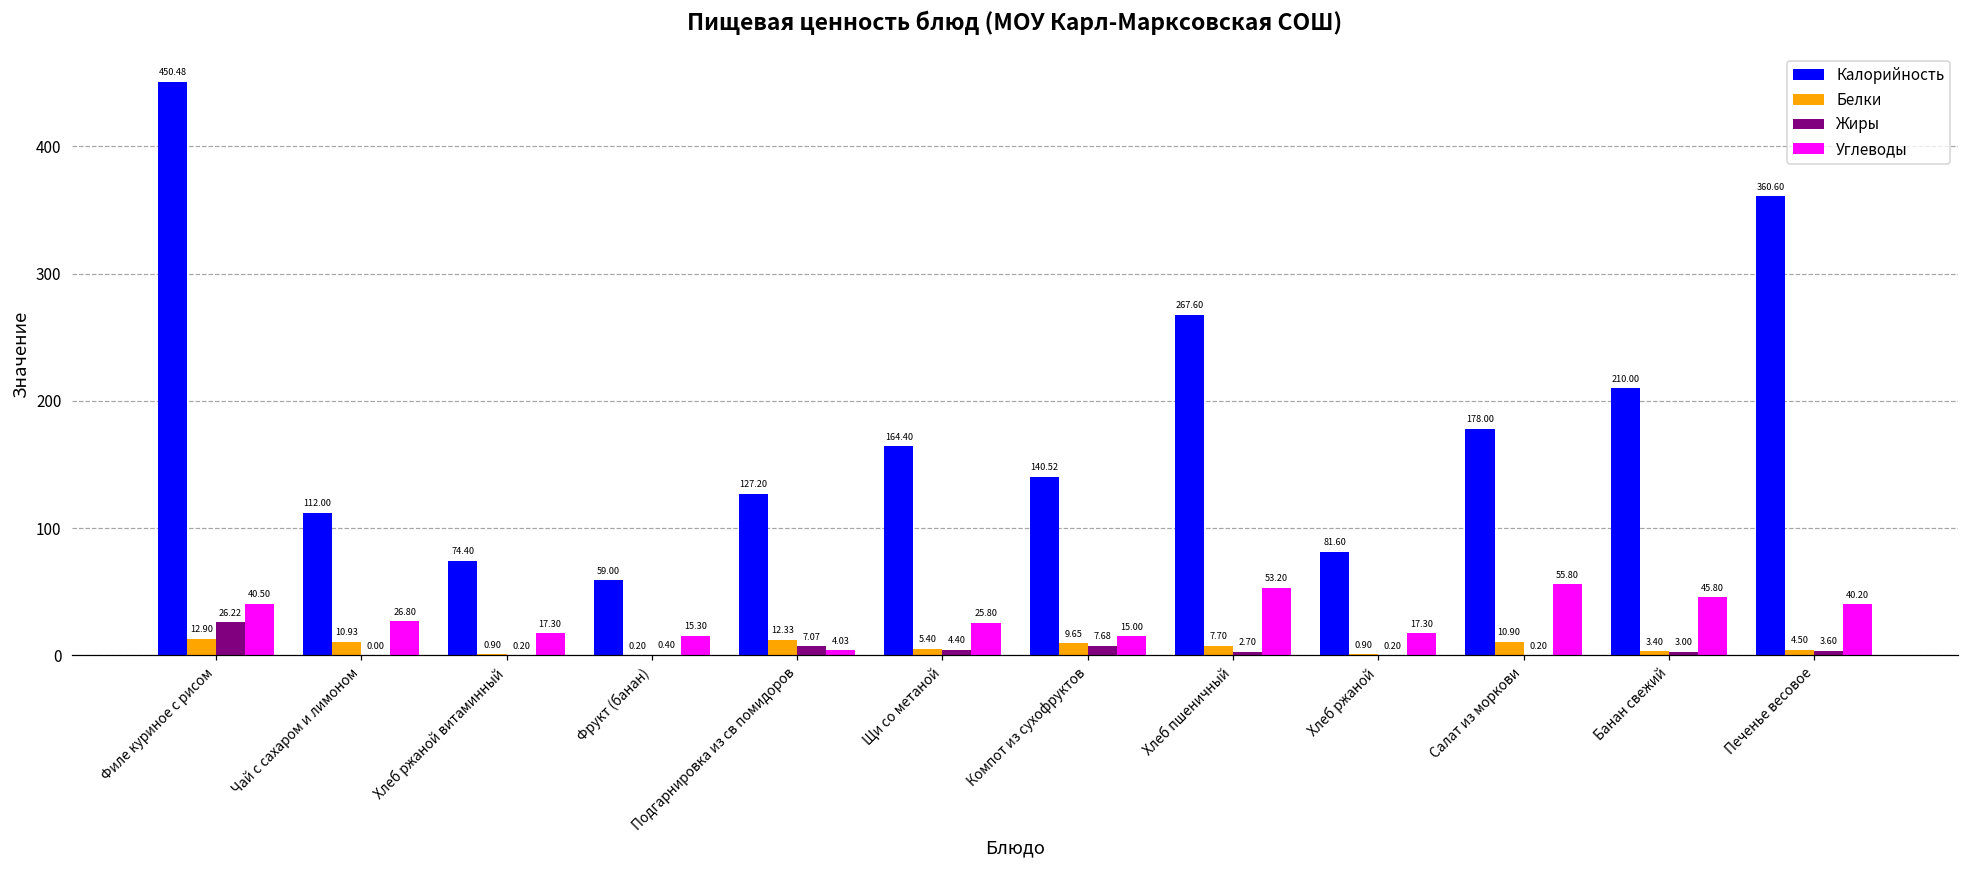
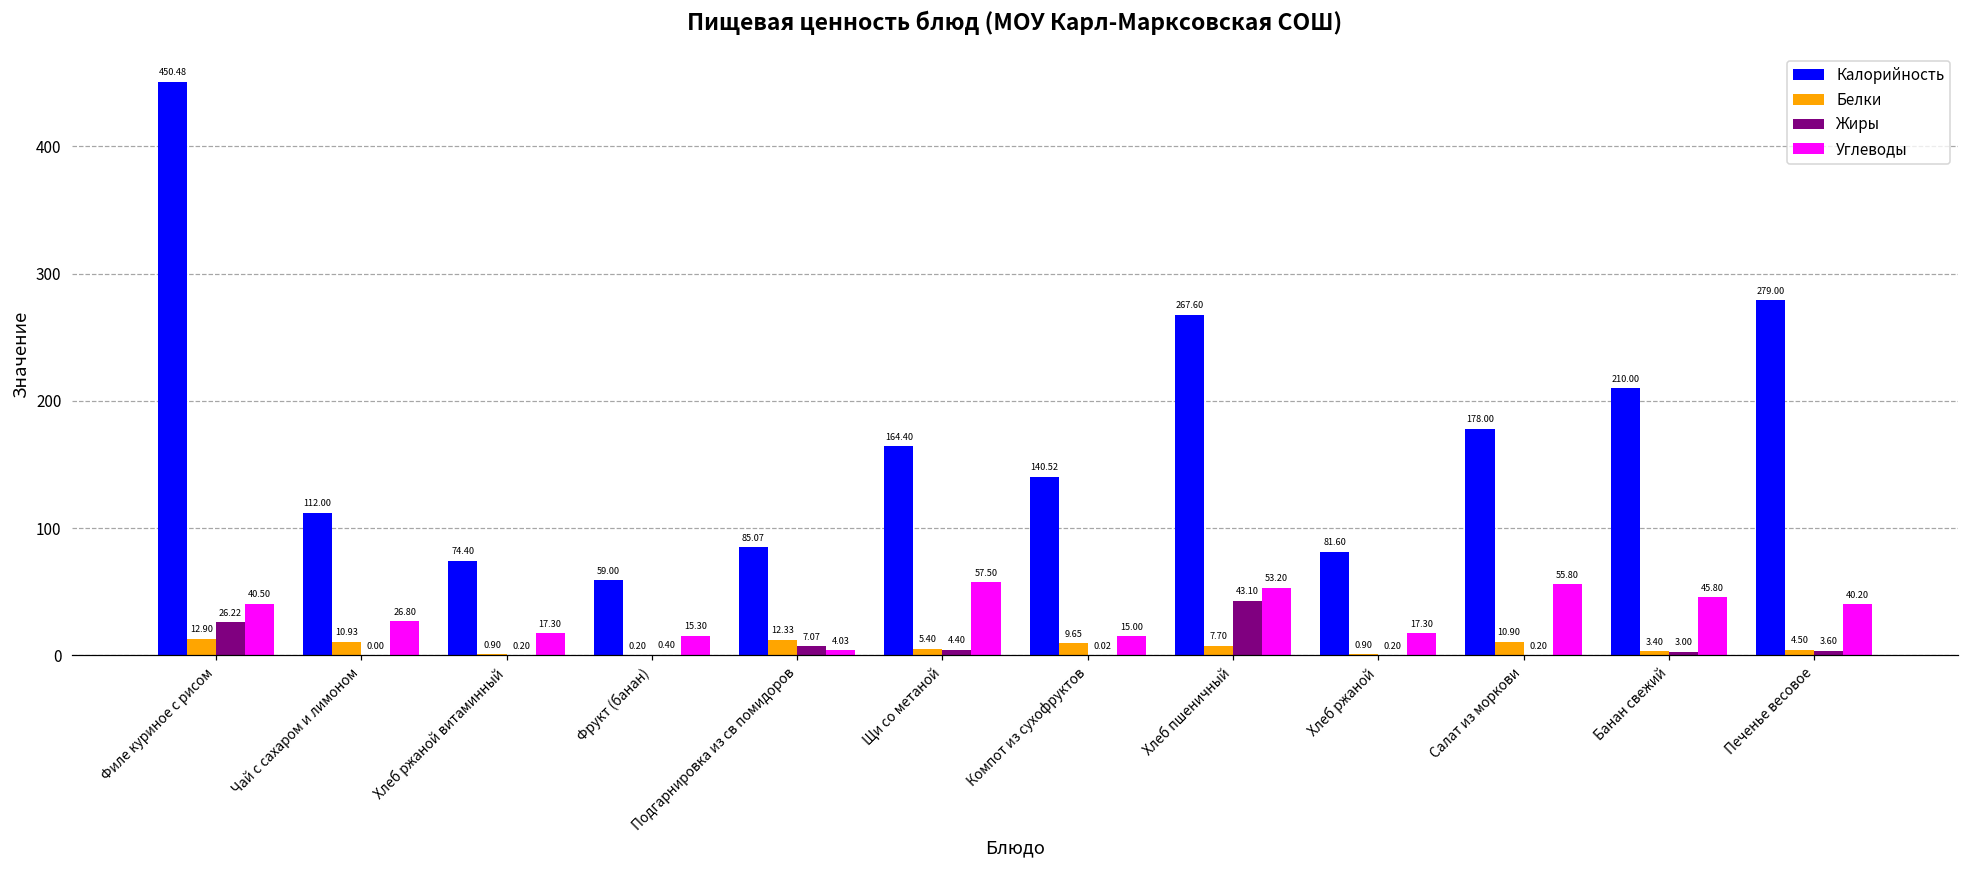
  {
    "Калорийность": {
      "Филе куриное с рисом": 450.48,
      "Чай с сахаром и лимоном": 112.00,
      "Хлеб ржаной витаминный": 74.40,
      "Фрукт (банан)": 59.00,
-     "Подгарнировка из св помидоров": 127.20,
+     "Подгарнировка из св помидоров": 85.07,
      "Щи со метаной": 164.40,
      "Компот из сухофруктов": 140.52,
      "Хлеб пшеничный": 267.60,
      "Хлеб ржаной": 81.60,
      "Салат из моркови": 178.00,
      "Банан свежий": 210.00,
-     "Печенье весовое": 360.60
+     "Печенье весовое": 279.00
    },
    "Белки": {
      "Филе куриное с рисом": 12.90,
      "Чай с сахаром и лимоном": 10.93,
      "Хлеб ржаной витаминный": 0.90,
      "Фрукт (банан)": 0.20,
      "Подгарнировка из св помидоров": 12.33,
      "Щи со метаной": 5.40,
      "Компот из сухофруктов": 9.65,
      "Хлеб пшеничный": 7.70,
      "Хлеб ржаной": 0.90,
      "Салат из моркови": 10.90,
      "Банан свежий": 3.40,
      "Печенье весовое": 4.50
    },
    "Жиры": {
      "Филе куриное с рисом": 26.22,
      "Чай с сахаром и лимоном": 0.00,
      "Хлеб ржаной витаминный": 0.20,
      "Фрукт (банан)": 0.40,
      "Подгарнировка из св помидоров": 7.07,
      "Щи со метаной": 4.40,
-     "Компот из сухофруктов": 7.68,
-     "Хлеб пшеничный": 2.70,
+     "Компот из сухофруктов": 0.02,
+     "Хлеб пшеничный": 43.10,
      "Хлеб ржаной": 0.20,
      "Салат из моркови": 0.20,
      "Банан свежий": 3.00,
      "Печенье весовое": 3.60
    },
    "Углеводы": {
      "Филе куриное с рисом": 40.50,
      "Чай с сахаром и лимоном": 26.80,
      "Хлеб ржаной витаминный": 17.30,
      "Фрукт (банан)": 15.30,
      "Подгарнировка из св помидоров": 4.03,
-     "Щи со метаной": 25.80,
+     "Щи со метаной": 57.50,
      "Компот из сухофруктов": 15.00,
      "Хлеб пшеничный": 53.20,
      "Хлеб ржаной": 17.30,
      "Салат из моркови": 55.80,
      "Банан свежий": 45.80,
      "Печенье весовое": 40.20
    }
  }
